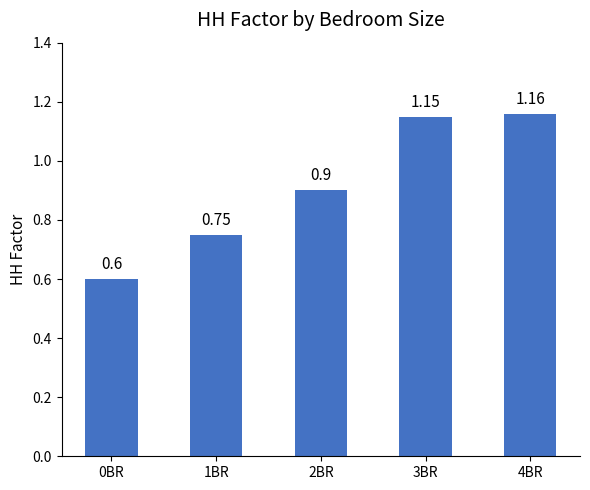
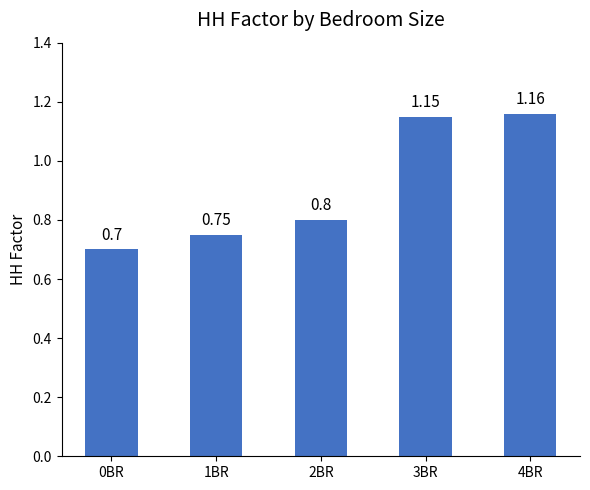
  {
-   "0BR": 0.6,
+   "0BR": 0.7,
    "1BR": 0.75,
-   "2BR": 0.9,
+   "2BR": 0.8,
    "3BR": 1.15,
    "4BR": 1.16
  }
